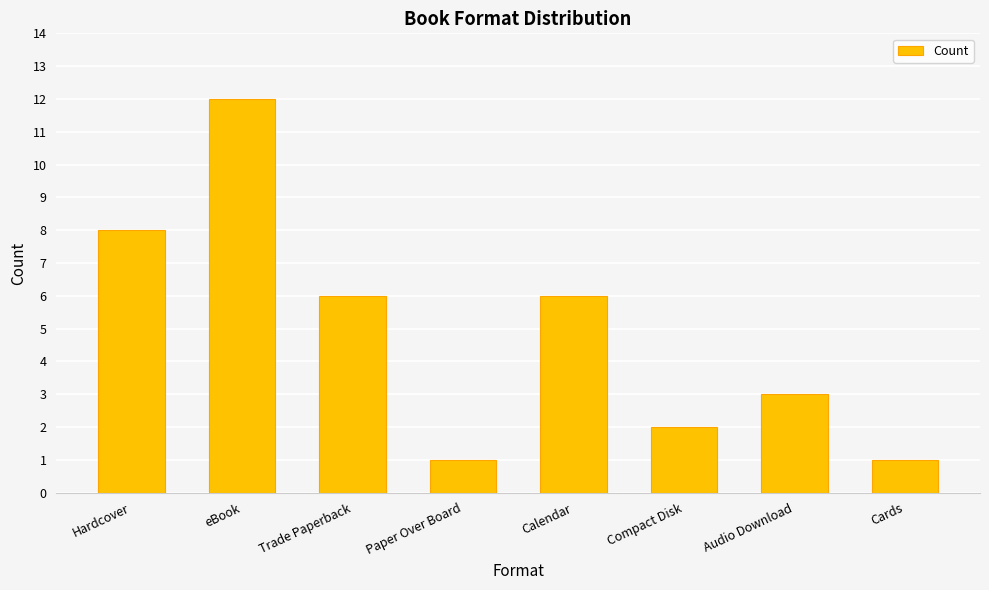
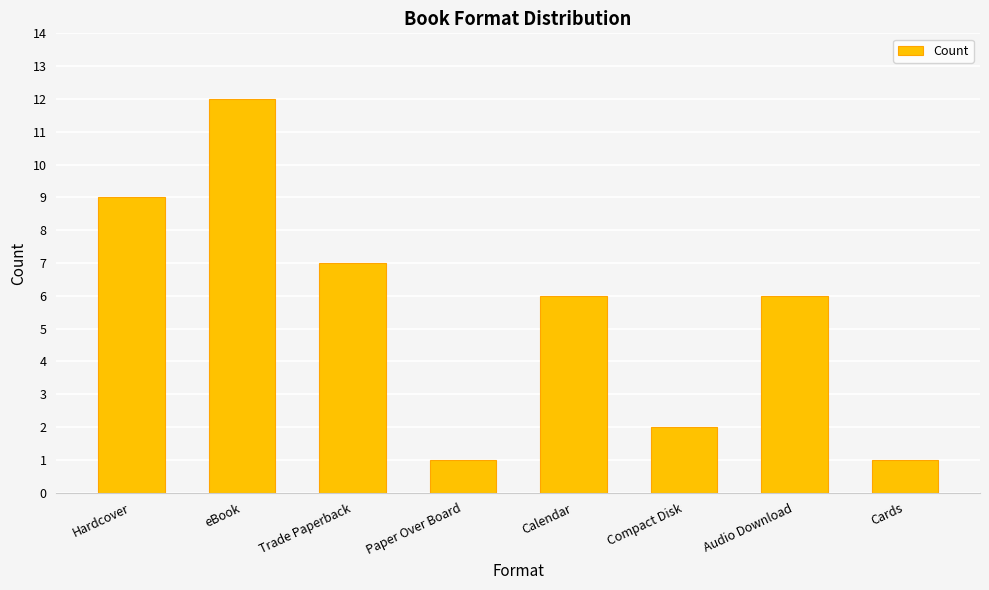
  {
-   "Hardcover": 8,
+   "Hardcover": 9,
    "eBook": 12,
-   "Trade Paperback": 6,
+   "Trade Paperback": 7,
    "Paper Over Board": 1,
    "Calendar": 6,
    "Compact Disk": 2,
-   "Audio Download": 3,
+   "Audio Download": 6,
    "Cards": 1
  }
